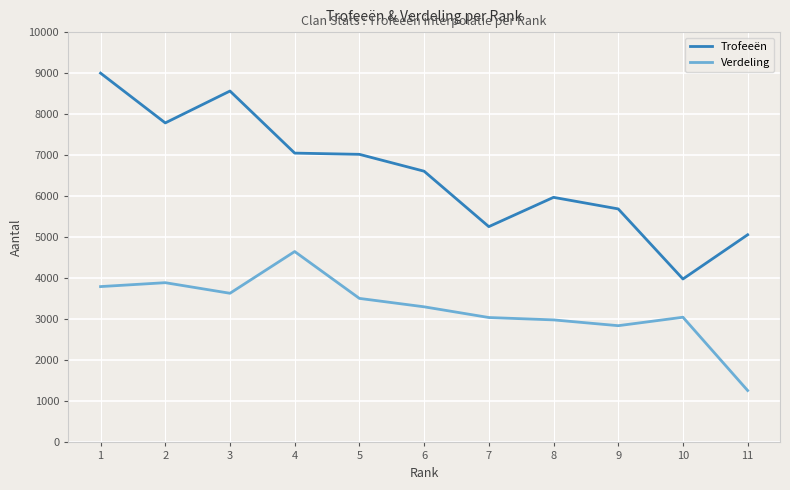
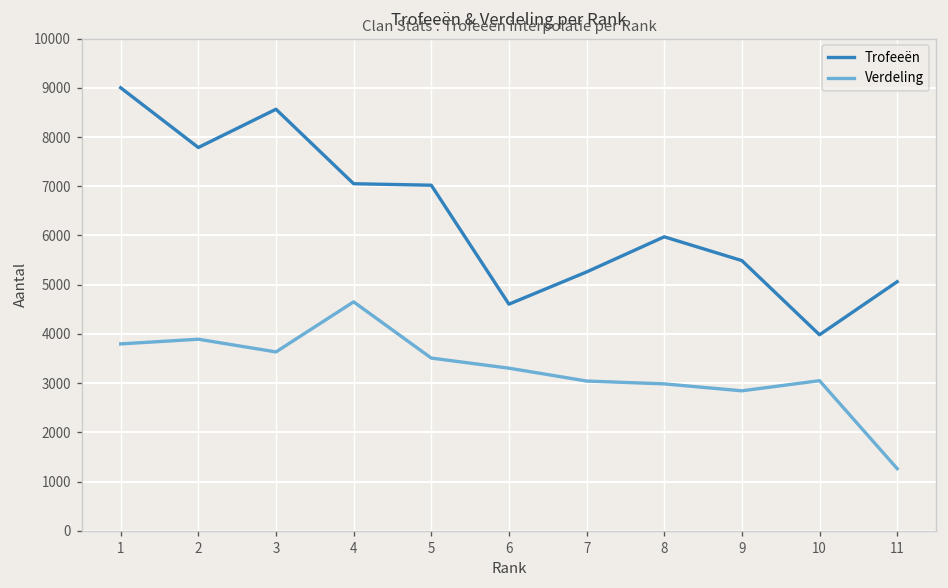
  {
    "Trofeeën": {
      "1": 9000,
      "2": 7800,
      "3": 8600,
      "4": 7100,
      "5": 7000,
-     "6": 6600,
+     "6": 4600,
      "7": 5300,
      "8": 6000,
-     "9": 5700,
+     "9": 5500,
      "10": 4000,
      "11": 5100
    },
    "Verdeling": {
      "1": 3800,
      "2": 3900,
      "3": 3600,
      "4": 4700,
      "5": 3500,
      "6": 3300,
      "7": 3000,
      "8": 3000,
      "9": 2800,
      "10": 3100,
      "11": 1300
    }
  }
